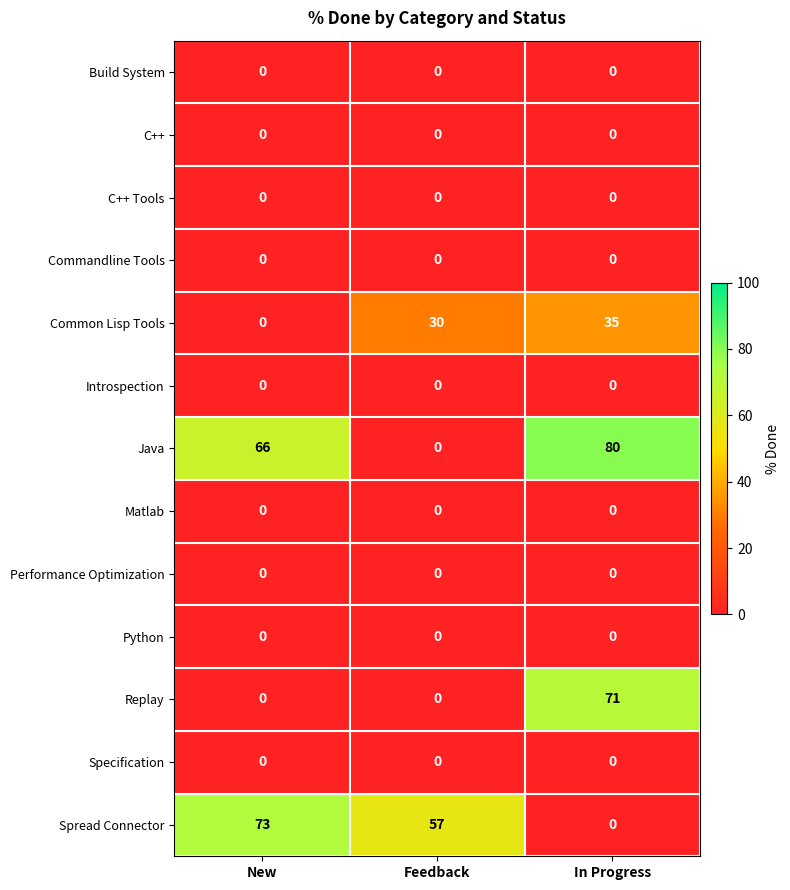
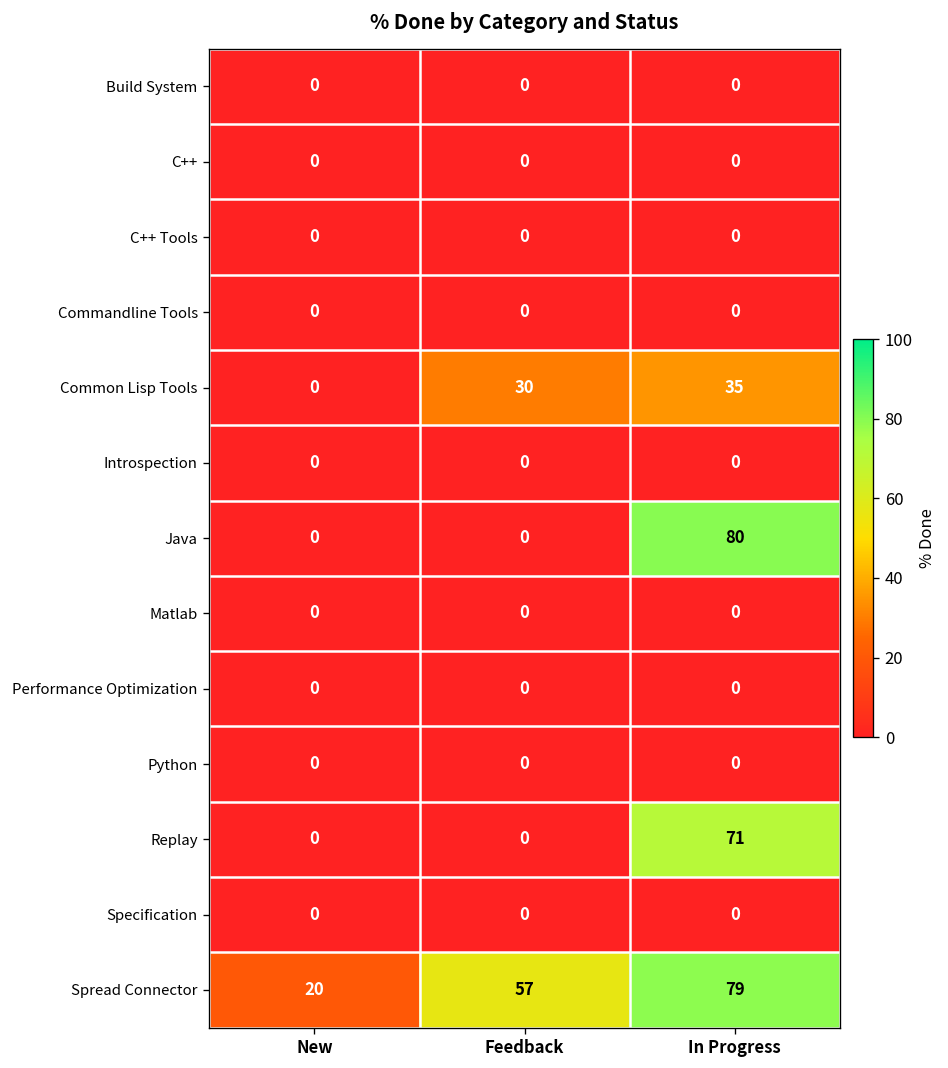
  {
    "Build System": {
      "New": 0,
      "Feedback": 0,
      "In Progress": 0
    },
    "C++": {
      "New": 0,
      "Feedback": 0,
      "In Progress": 0
    },
    "C++ Tools": {
      "New": 0,
      "Feedback": 0,
      "In Progress": 0
    },
    "Commandline Tools": {
      "New": 0,
      "Feedback": 0,
      "In Progress": 0
    },
    "Common Lisp Tools": {
      "New": 0,
      "Feedback": 30,
      "In Progress": 35
    },
    "Introspection": {
      "New": 0,
      "Feedback": 0,
      "In Progress": 0
    },
    "Java": {
-     "New": 66,
+     "New": 0,
      "Feedback": 0,
      "In Progress": 80
    },
    "Matlab": {
      "New": 0,
      "Feedback": 0,
      "In Progress": 0
    },
    "Performance Optimization": {
      "New": 0,
      "Feedback": 0,
      "In Progress": 0
    },
    "Python": {
      "New": 0,
      "Feedback": 0,
      "In Progress": 0
    },
    "Replay": {
      "New": 0,
      "Feedback": 0,
      "In Progress": 71
    },
    "Specification": {
      "New": 0,
      "Feedback": 0,
      "In Progress": 0
    },
    "Spread Connector": {
-     "New": 73,
+     "New": 20,
      "Feedback": 57,
-     "In Progress": 0
+     "In Progress": 79
    }
  }
